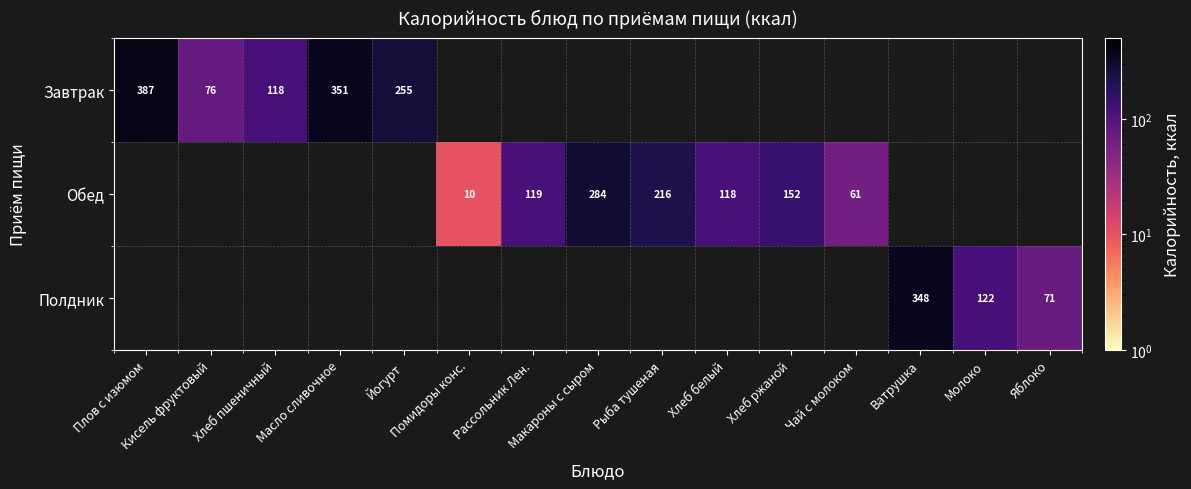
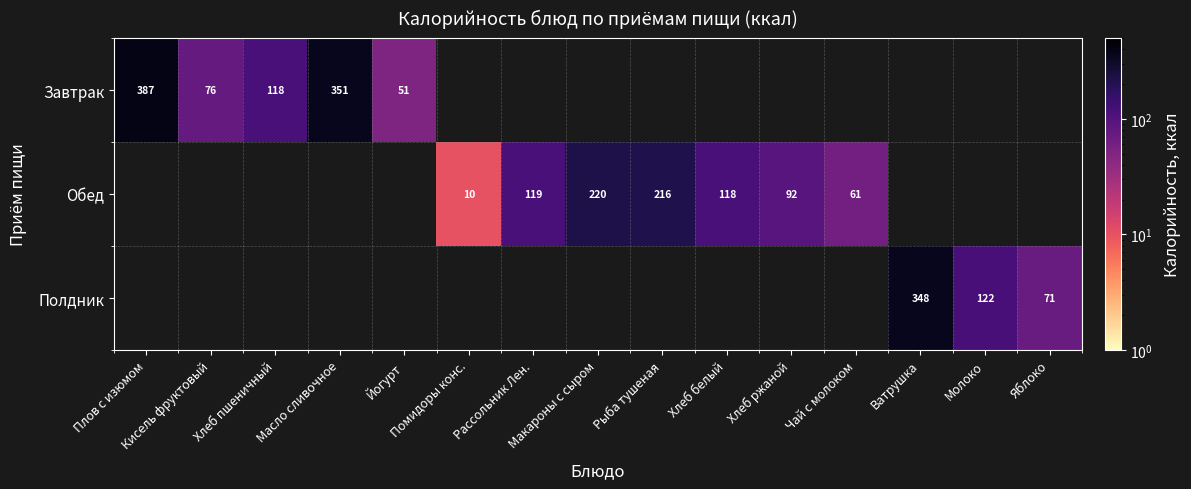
  {
    "Завтрак": {
      "Плов с изюмом": 387,
      "Кисель фруктовый": 76,
      "Хлеб пшеничный": 118,
      "Масло сливочное": 351,
-     "Йогурт": 255
+     "Йогурт": 51
    },
    "Обед": {
      "Помидоры конс.": 10,
      "Рассольник Лен.": 119,
-     "Макароны с сыром": 284,
+     "Макароны с сыром": 220,
      "Рыба тушеная": 216,
      "Хлеб белый": 118,
-     "Хлеб ржаной": 152,
+     "Хлеб ржаной": 92,
      "Чай с молоком": 61
    },
    "Полдник": {
      "Ватрушка": 348,
      "Молоко": 122,
      "Яблоко": 71
    }
  }
